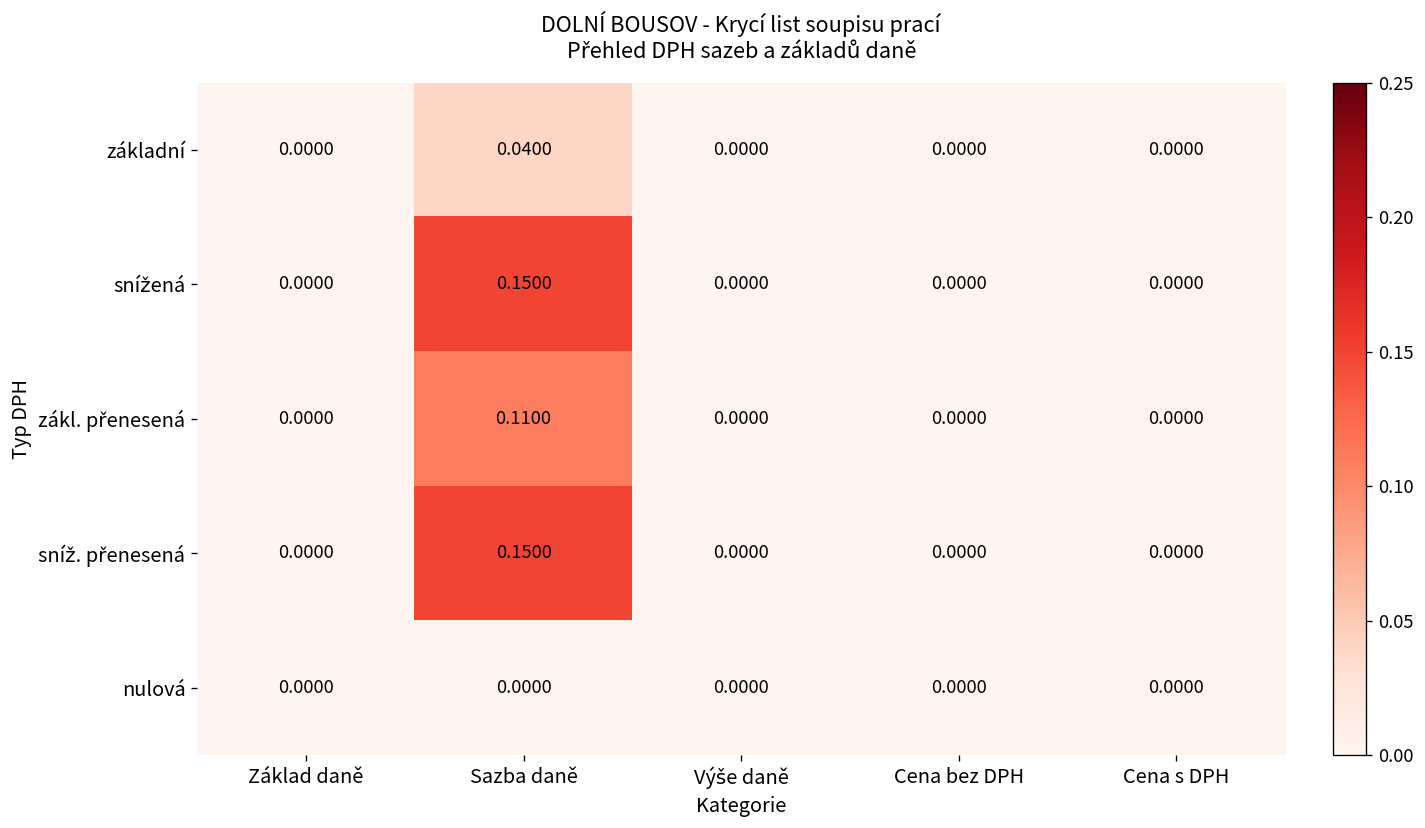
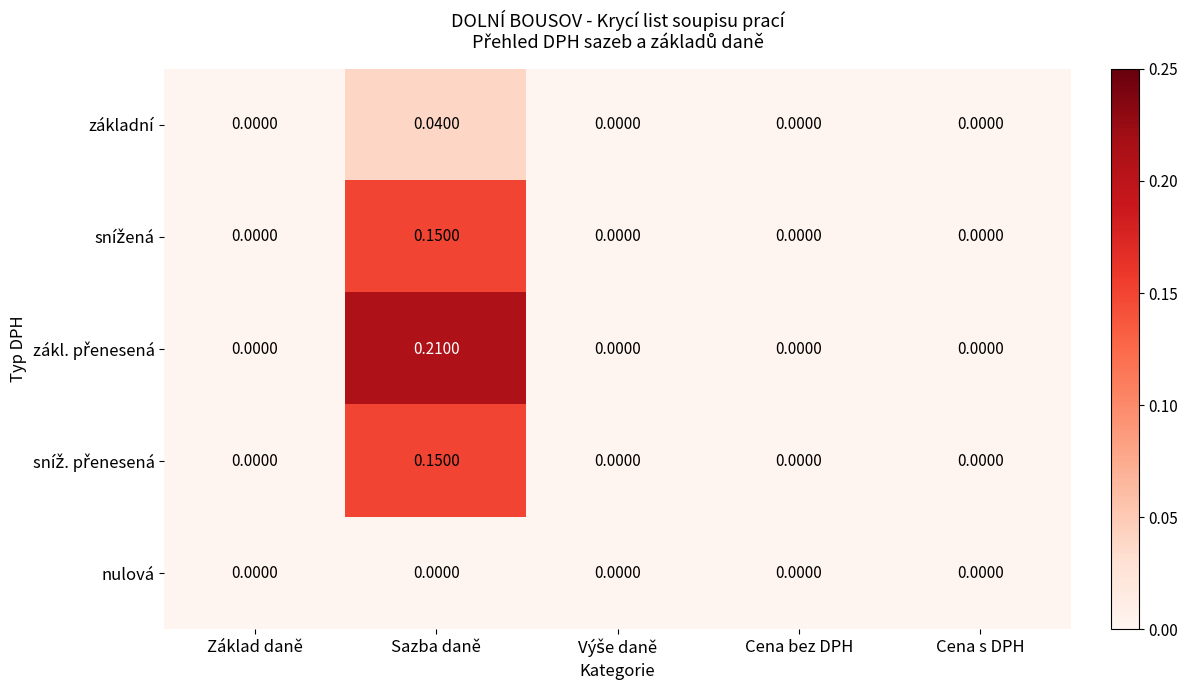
  {
    "základní": {
      "Základ daně": 0.0000,
      "Sazba daně": 0.0400,
      "Výše daně": 0.0000,
      "Cena bez DPH": 0.0000,
      "Cena s DPH": 0.0000
    },
    "snížená": {
      "Základ daně": 0.0000,
      "Sazba daně": 0.1500,
      "Výše daně": 0.0000,
      "Cena bez DPH": 0.0000,
      "Cena s DPH": 0.0000
    },
    "zákl. přenesená": {
      "Základ daně": 0.0000,
-     "Sazba daně": 0.1100,
+     "Sazba daně": 0.2100,
      "Výše daně": 0.0000,
      "Cena bez DPH": 0.0000,
      "Cena s DPH": 0.0000
    },
    "sníž. přenesená": {
      "Základ daně": 0.0000,
      "Sazba daně": 0.1500,
      "Výše daně": 0.0000,
      "Cena bez DPH": 0.0000,
      "Cena s DPH": 0.0000
    },
    "nulová": {
      "Základ daně": 0.0000,
      "Sazba daně": 0.0000,
      "Výše daně": 0.0000,
      "Cena bez DPH": 0.0000,
      "Cena s DPH": 0.0000
    }
  }
